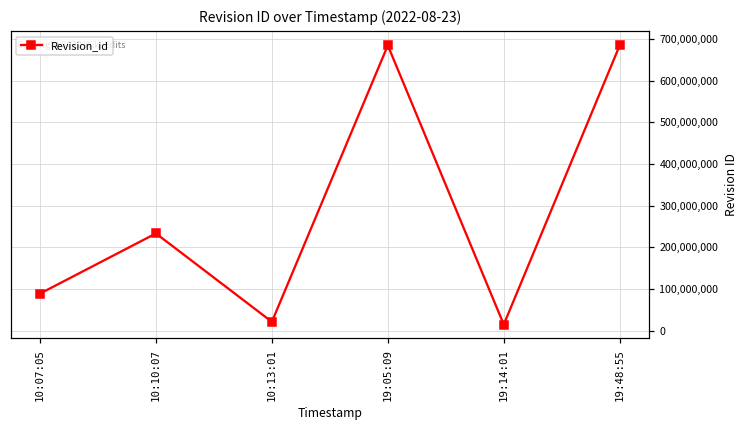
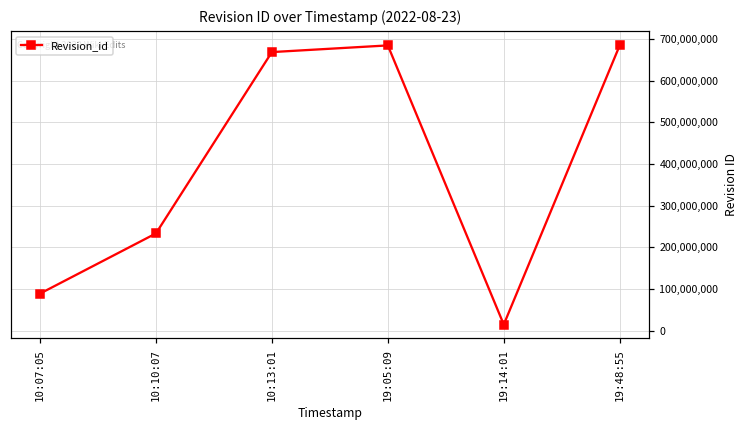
  {
    "10:07:05": "90,000,000",
    "10:10:07": "230,000,000",
-   "10:13:01": "20,000,000",
+   "10:13:01": "670,000,000",
    "19:05:09": "680,000,000",
    "19:14:01": "20,000,000",
    "19:48:55": "680,000,000"
  }
